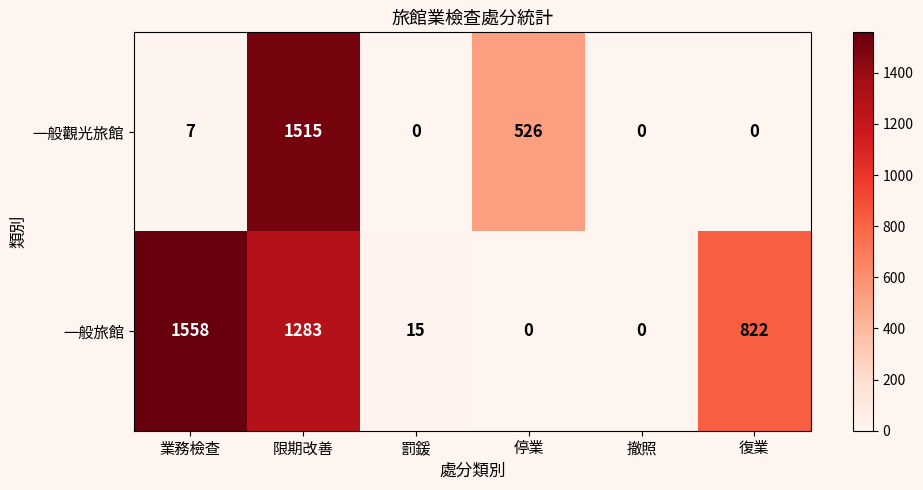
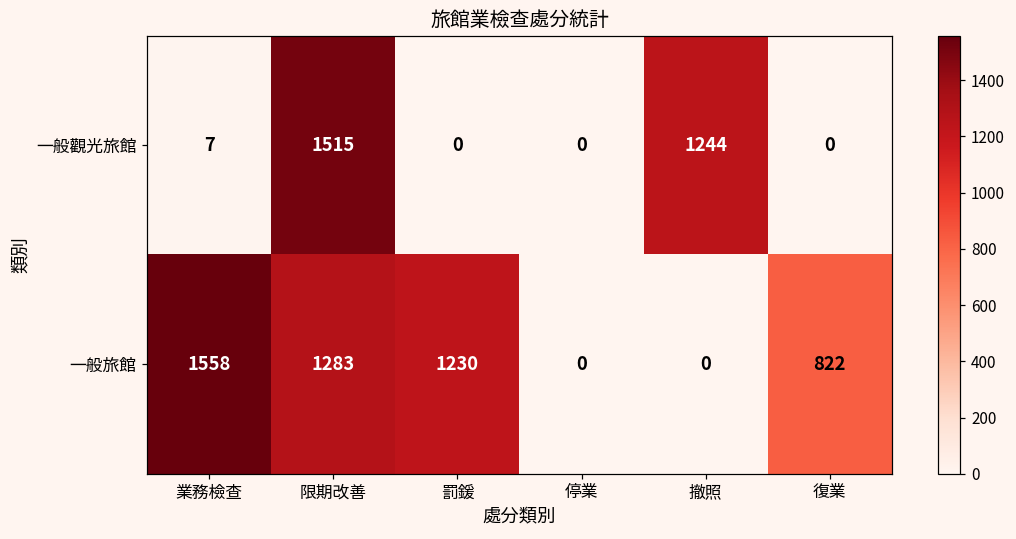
  {
    "一般觀光旅館": {
      "業務檢查": 7,
      "限期改善": 1515,
      "罰鍰": 0,
-     "停業": 526,
-     "撤照": 0,
+     "停業": 0,
+     "撤照": 1244,
      "復業": 0
    },
    "一般旅館": {
      "業務檢查": 1558,
      "限期改善": 1283,
-     "罰鍰": 15,
+     "罰鍰": 1230,
      "停業": 0,
      "撤照": 0,
      "復業": 822
    }
  }
